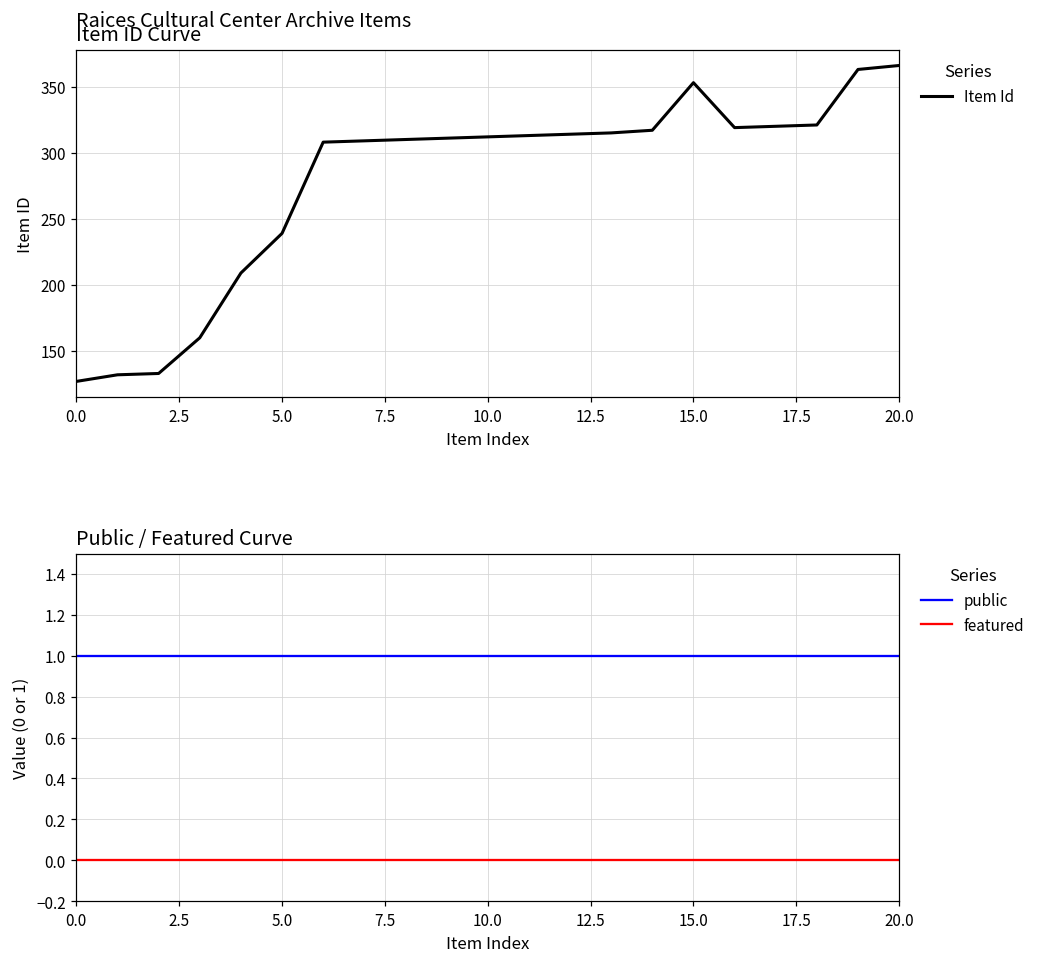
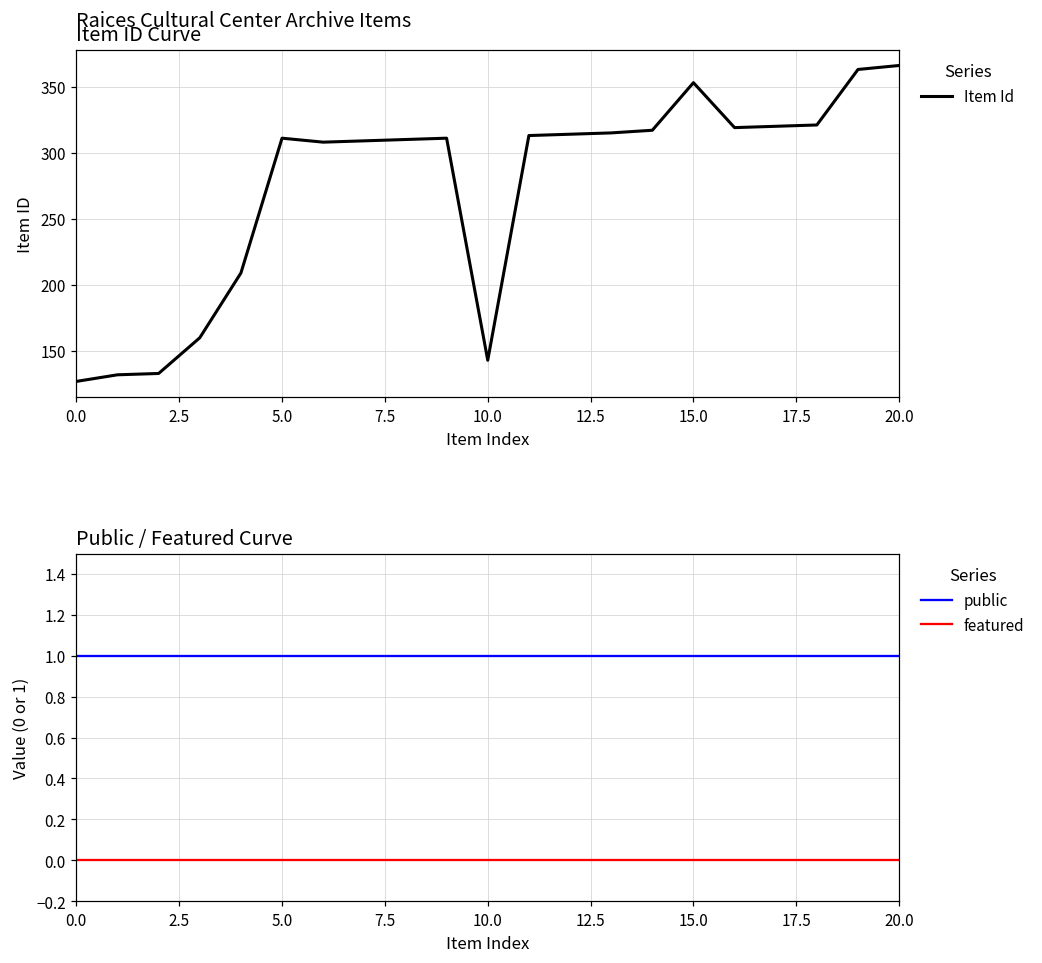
  {
    "Item ID Curve": {
      "0.0": 127,
-     "5.0": 239,
-     "10.0": 312,
+     "5.0": 311,
+     "10.0": 143,
      "15.0": 353,
      "20.0": 366
    },
    "Public / Featured Curve": {
      "public": {
        "0.0": 1.00,
        "5.0": 1.00,
        "10.0": 1.00,
        "15.0": 1.00,
        "20.0": 1.00
      },
      "featured": {
        "0.0": 0.00,
        "5.0": 0.00,
        "10.0": 0.00,
        "15.0": 0.00,
        "20.0": 0.00
      }
    }
  }
